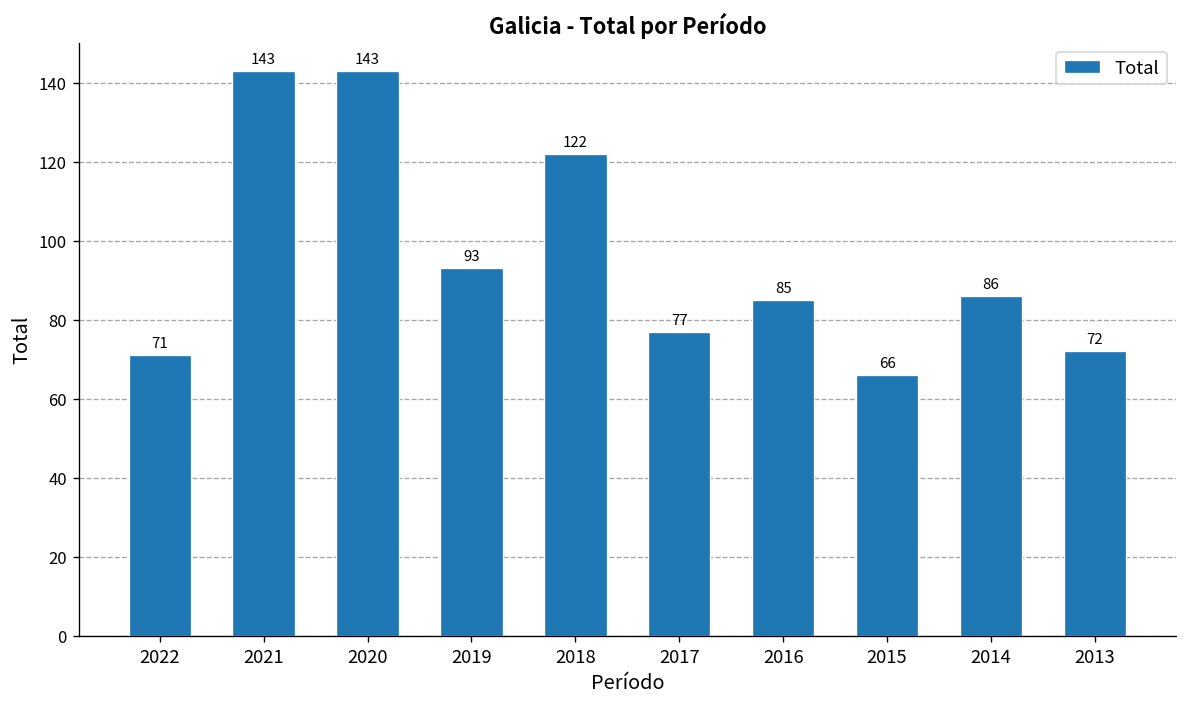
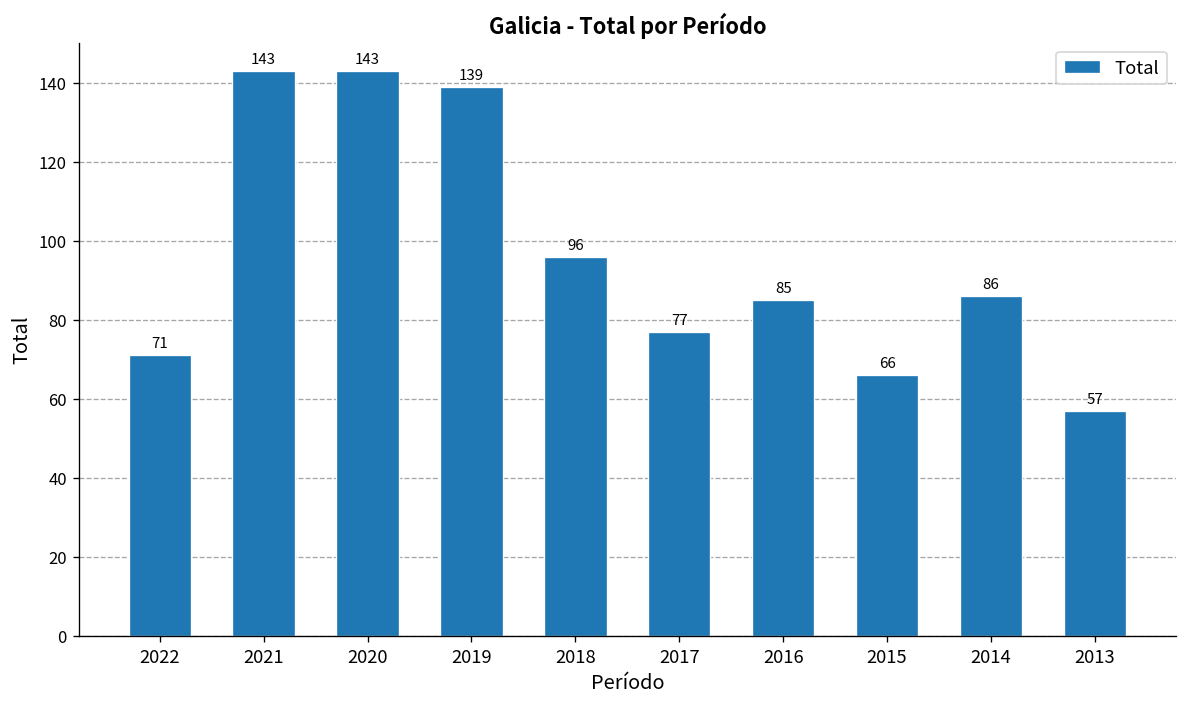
  {
    "2022": 71,
    "2021": 143,
    "2020": 143,
-   "2019": 93,
-   "2018": 122,
+   "2019": 139,
+   "2018": 96,
    "2017": 77,
    "2016": 85,
    "2015": 66,
    "2014": 86,
-   "2013": 72
+   "2013": 57
  }
